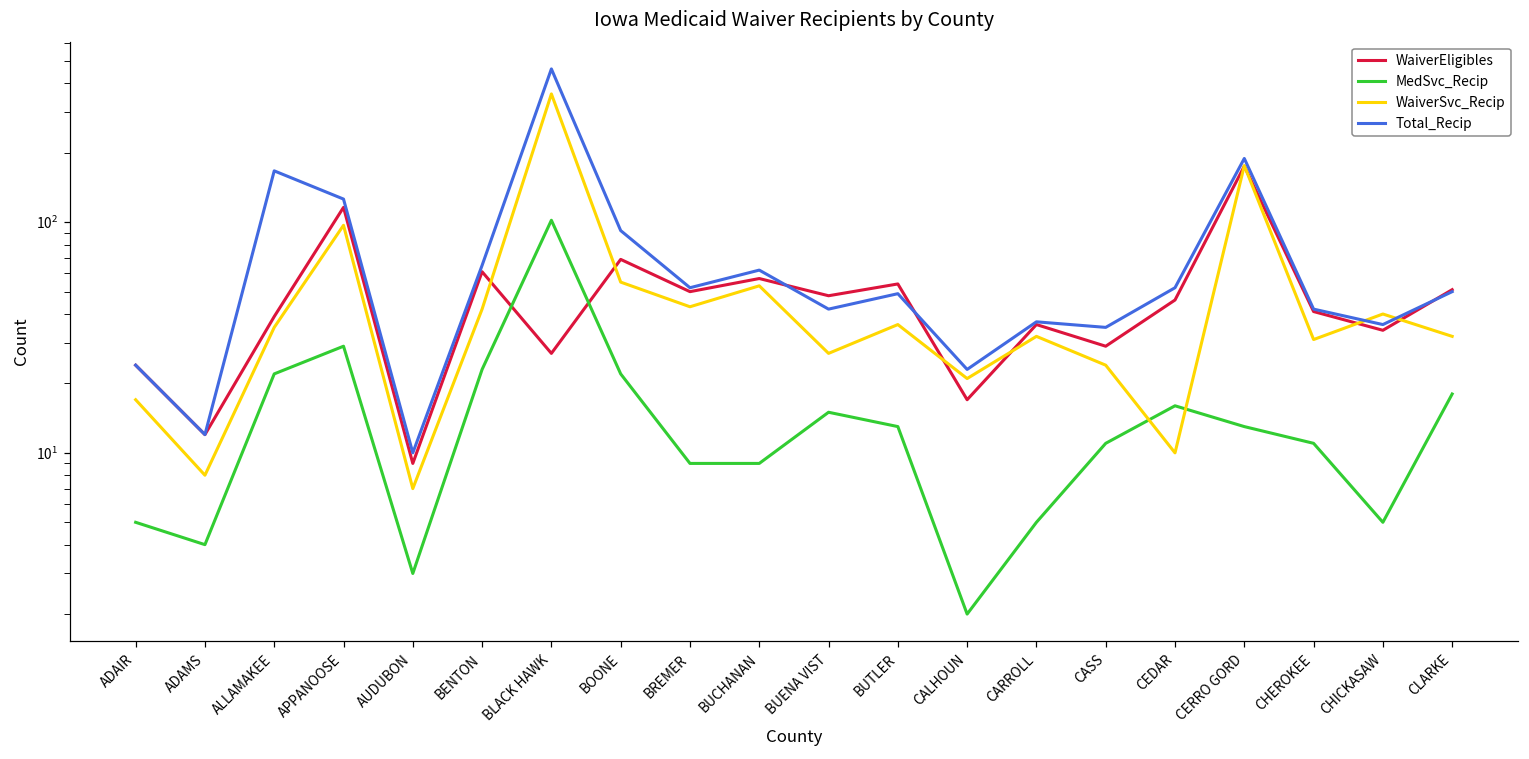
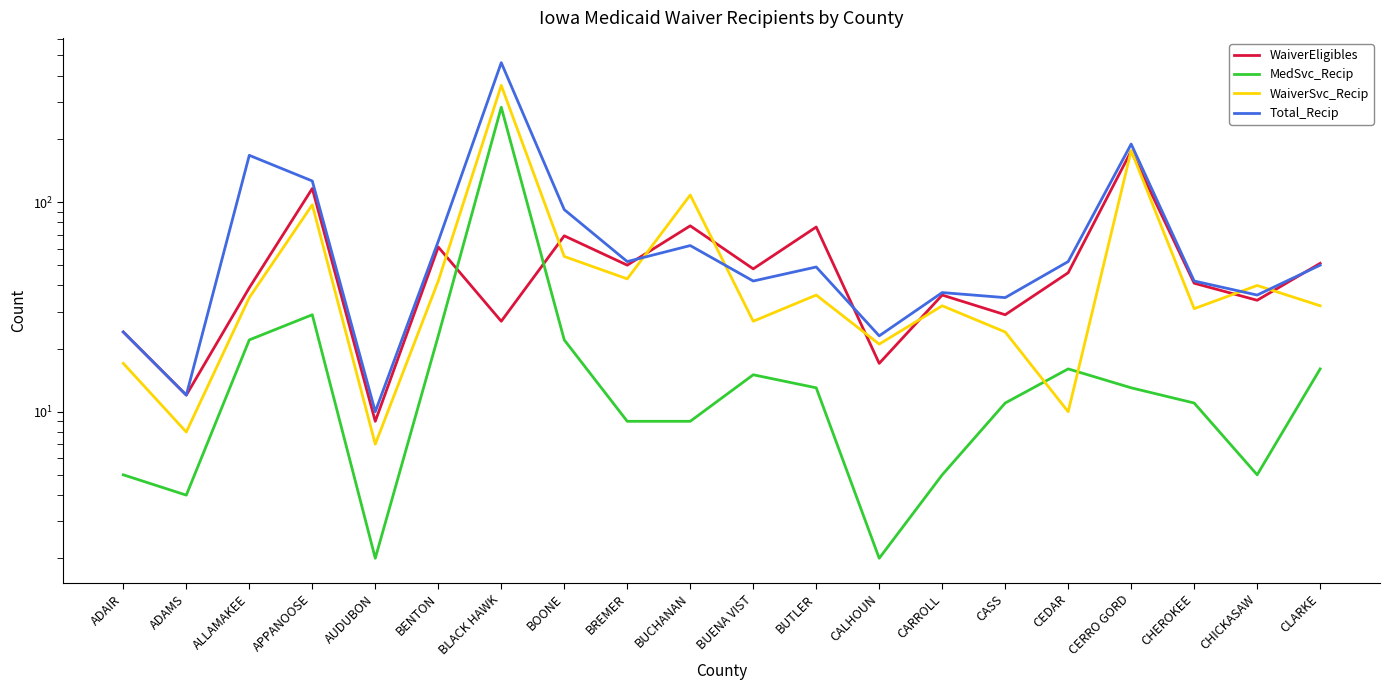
  {
    "WaiverEligibles": {
      "ALLAMAKEE": 39,
      "APPANOOSE": 120,
      "AUDUBON": 9,
      "BENTON": 61,
      "BLACK HAWK": 27,
      "BOONE": 69,
      "BREMER": 50,
-     "BUCHANAN": 57,
+     "BUCHANAN": 77,
      "BUENA VIST": 48,
-     "BUTLER": 54,
+     "BUTLER": 76,
      "CALHOUN": 17,
      "CASS": 29,
      "CEDAR": 46,
      "CHICKASAW": 34
    },
    "MedSvc_Recip": {
      "ADAIR": 5,
      "ADAMS": 4,
      "ALLAMAKEE": 22,
      "APPANOOSE": 29,
-     "AUDUBON": 3,
+     "AUDUBON": 2,
      "BENTON": 23,
-     "BLACK HAWK": 100,
+     "BLACK HAWK": 280,
      "BOONE": 22,
      "BREMER": 9,
      "BUCHANAN": 9,
      "BUENA VIST": 15,
      "BUTLER": 13,
      "CALHOUN": 2,
      "CARROLL": 5,
      "CASS": 11,
      "CEDAR": 16,
      "CERRO GORD": 13,
      "CHEROKEE": 11,
      "CHICKASAW": 5,
-     "CLARKE": 18
+     "CLARKE": 16
    },
    "WaiverSvc_Recip": {
      "ADAIR": 17,
      "ADAMS": 8,
      "ALLAMAKEE": 35,
      "APPANOOSE": 100,
      "AUDUBON": 7,
      "BENTON": 42,
      "BLACK HAWK": 360,
      "BOONE": 55,
      "BREMER": 43,
-     "BUCHANAN": 53,
+     "BUCHANAN": 110,
      "BUENA VIST": 27,
      "BUTLER": 36,
      "CALHOUN": 21,
      "CARROLL": 32,
      "CASS": 24,
      "CEDAR": 10,
      "CHEROKEE": 31,
      "CHICKASAW": 40,
      "CLARKE": 32
    },
    "Total_Recip": {
      "ALLAMAKEE": 170,
      "APPANOOSE": 130,
      "AUDUBON": 10,
      "BENTON": 65,
      "BLACK HAWK": 460,
      "BOONE": 90,
      "BREMER": 52,
      "BUCHANAN": 62,
      "BUENA VIST": 42,
      "BUTLER": 49,
      "CALHOUN": 23,
      "CASS": 35,
      "CEDAR": 52,
      "CERRO GORD": 190,
      "CHICKASAW": 36
    }
  }
